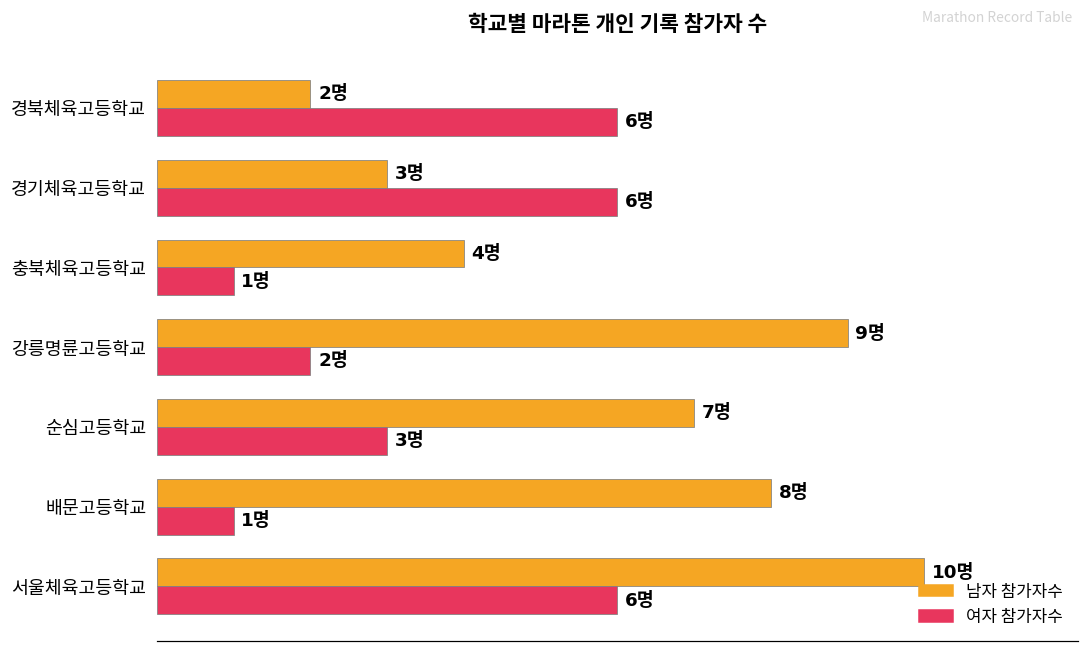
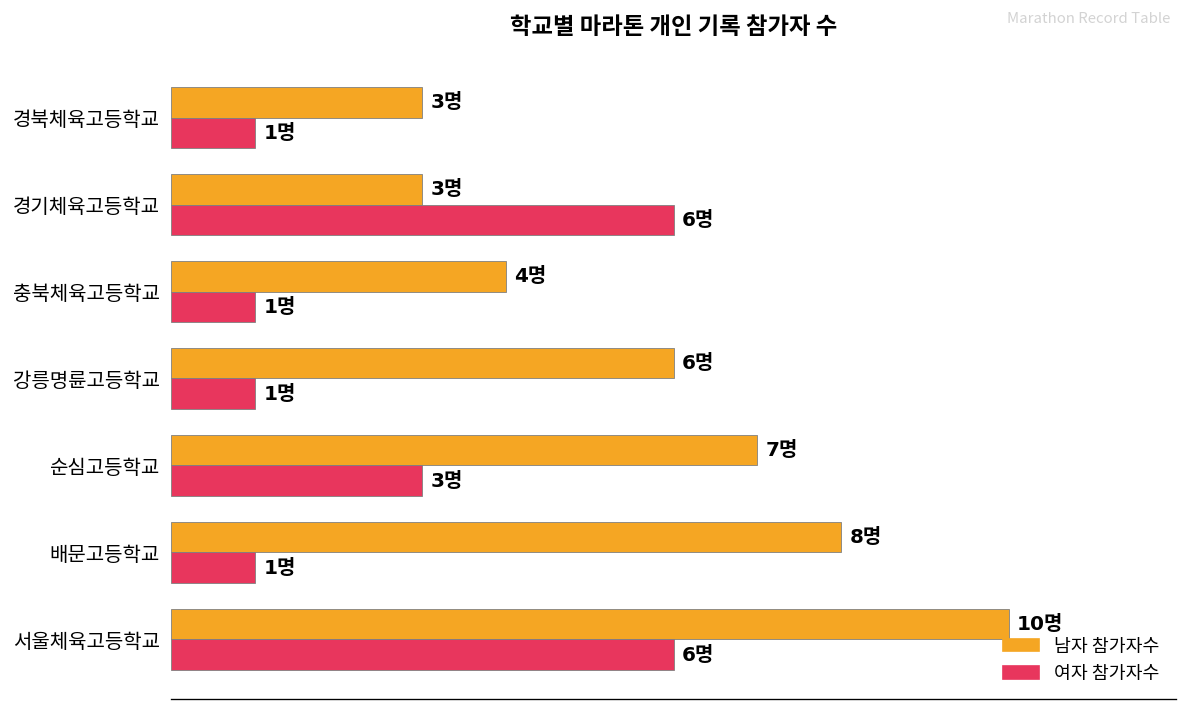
  {
    "남자 참가자수": {
-     "경북체육고등학교": "2명",
+     "경북체육고등학교": "3명",
      "경기체육고등학교": "3명",
      "충북체육고등학교": "4명",
-     "강릉명륜고등학교": "9명",
+     "강릉명륜고등학교": "6명",
      "순심고등학교": "7명",
      "배문고등학교": "8명",
      "서울체육고등학교": "10명"
    },
    "여자 참가자수": {
-     "경북체육고등학교": "6명",
+     "경북체육고등학교": "1명",
      "경기체육고등학교": "6명",
      "충북체육고등학교": "1명",
-     "강릉명륜고등학교": "2명",
+     "강릉명륜고등학교": "1명",
      "순심고등학교": "3명",
      "배문고등학교": "1명",
      "서울체육고등학교": "6명"
    }
  }
